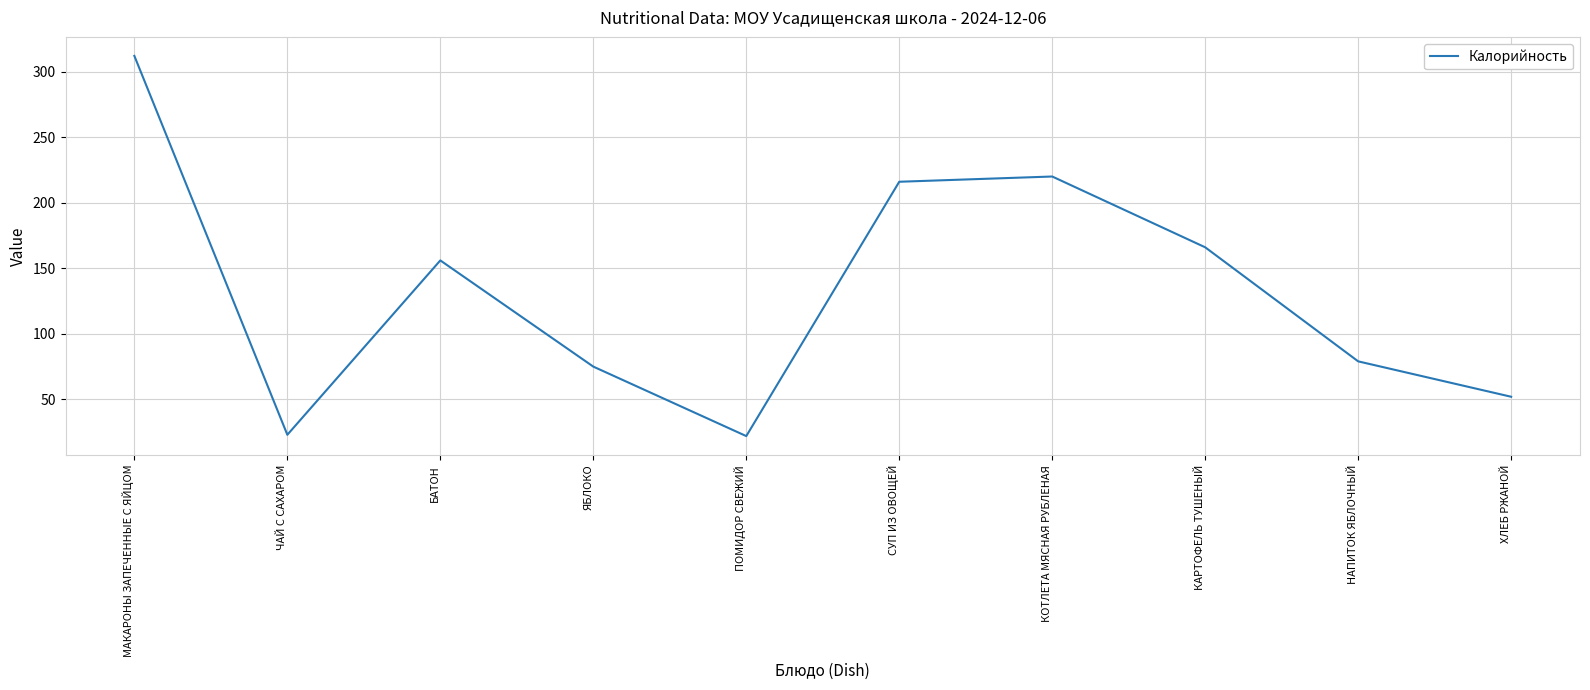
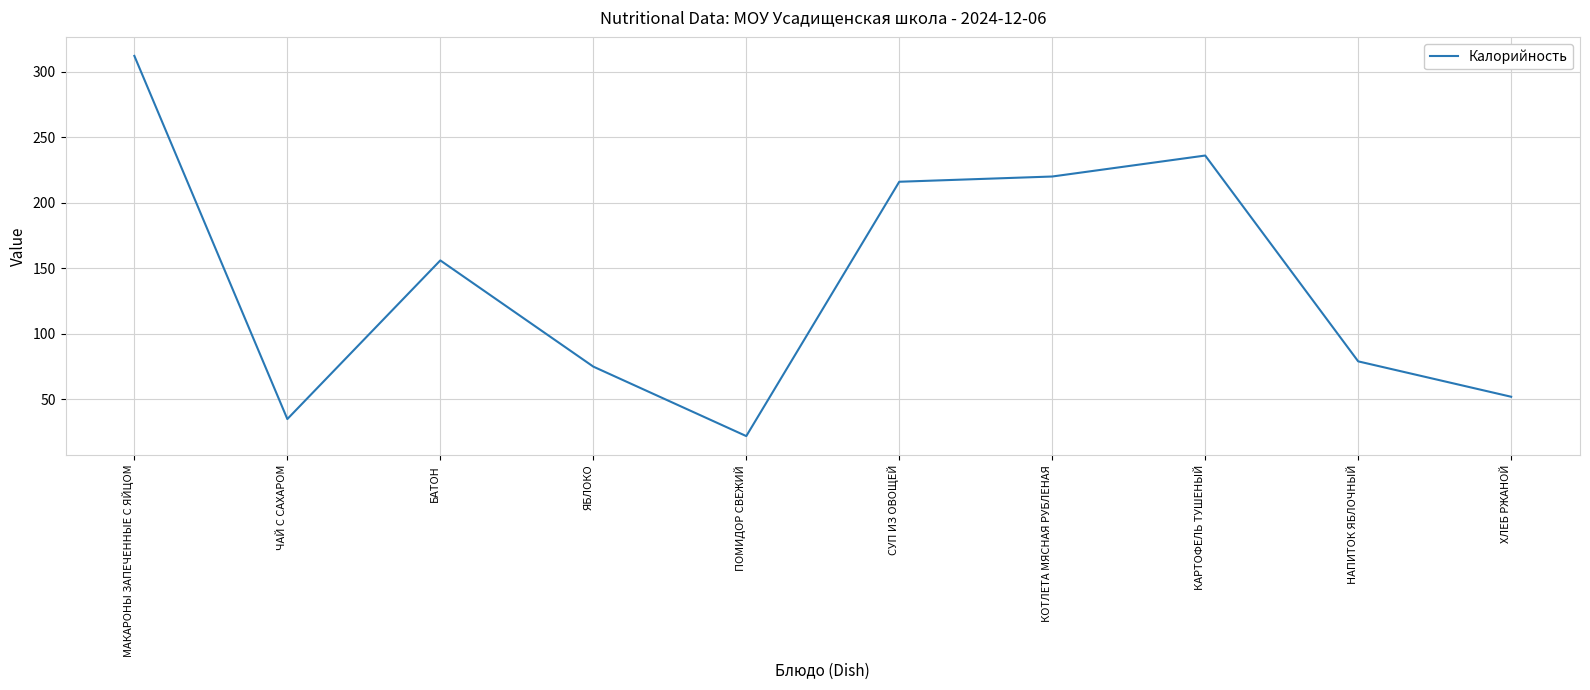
  {
    "МАКАРОНЫ ЗАПЕЧЕННЫЕ С ЯЙЦОМ": 312,
-   "ЧАЙ С САХАРОМ": 23,
+   "ЧАЙ С САХАРОМ": 35,
    "БАТОН": 156,
    "ЯБЛОКО": 75,
    "ПОМИДОР СВЕЖИЙ": 22,
    "СУП ИЗ ОВОЩЕЙ": 216,
    "КОТЛЕТА МЯСНАЯ РУБЛЕНАЯ": 220,
-   "КАРТОФЕЛЬ ТУШЕНЫЙ": 166,
+   "КАРТОФЕЛЬ ТУШЕНЫЙ": 236,
    "НАПИТОК ЯБЛОЧНЫЙ": 79,
    "ХЛЕБ РЖАНОЙ": 52
  }
